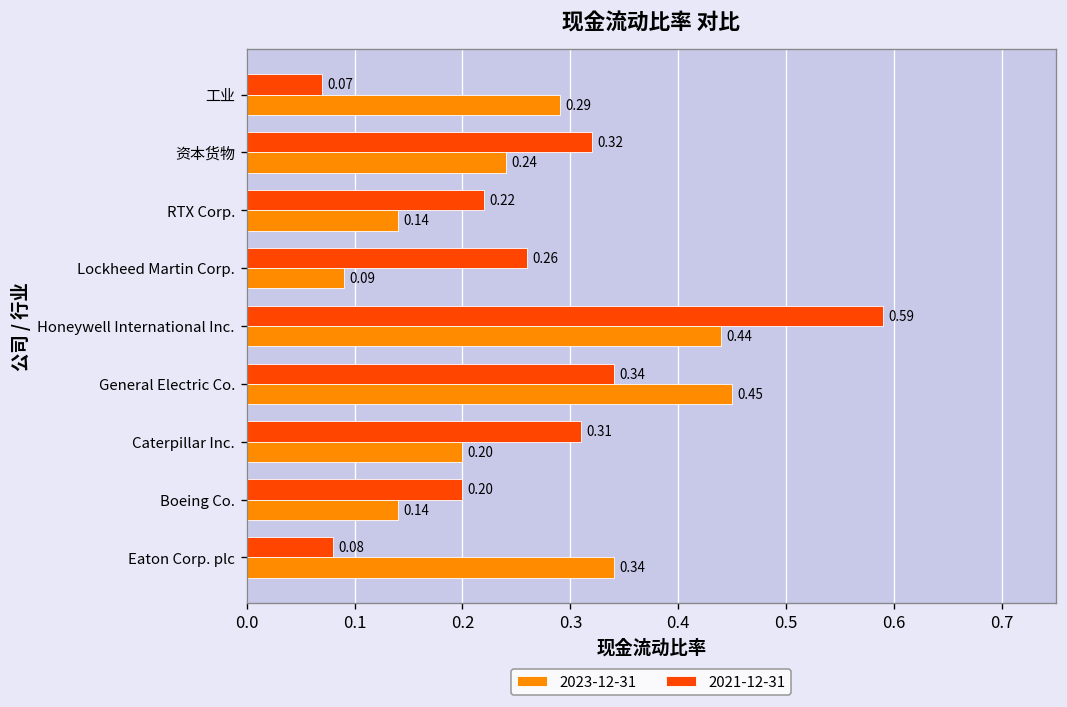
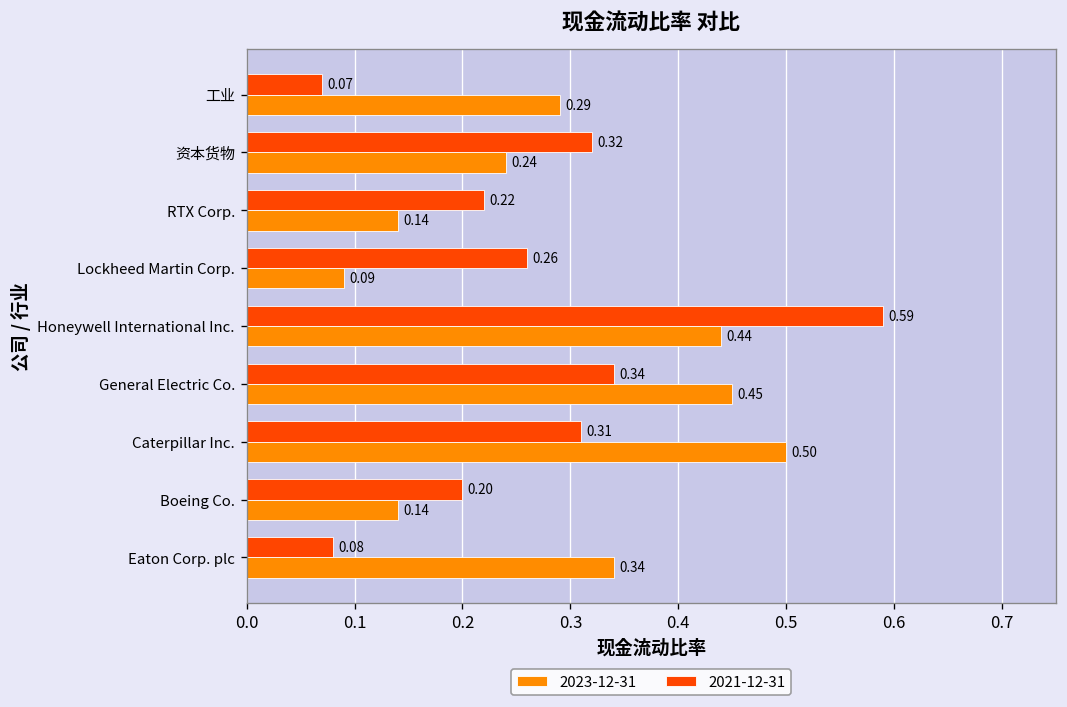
  {
    "2023-12-31": {
      "工业": 0.29,
      "资本货物": 0.24,
      "RTX Corp.": 0.14,
      "Lockheed Martin Corp.": 0.09,
      "Honeywell International Inc.": 0.44,
      "General Electric Co.": 0.45,
-     "Caterpillar Inc.": 0.20,
+     "Caterpillar Inc.": 0.50,
      "Boeing Co.": 0.14,
      "Eaton Corp. plc": 0.34
    },
    "2021-12-31": {
      "工业": 0.07,
      "资本货物": 0.32,
      "RTX Corp.": 0.22,
      "Lockheed Martin Corp.": 0.26,
      "Honeywell International Inc.": 0.59,
      "General Electric Co.": 0.34,
      "Caterpillar Inc.": 0.31,
      "Boeing Co.": 0.20,
      "Eaton Corp. plc": 0.08
    }
  }
